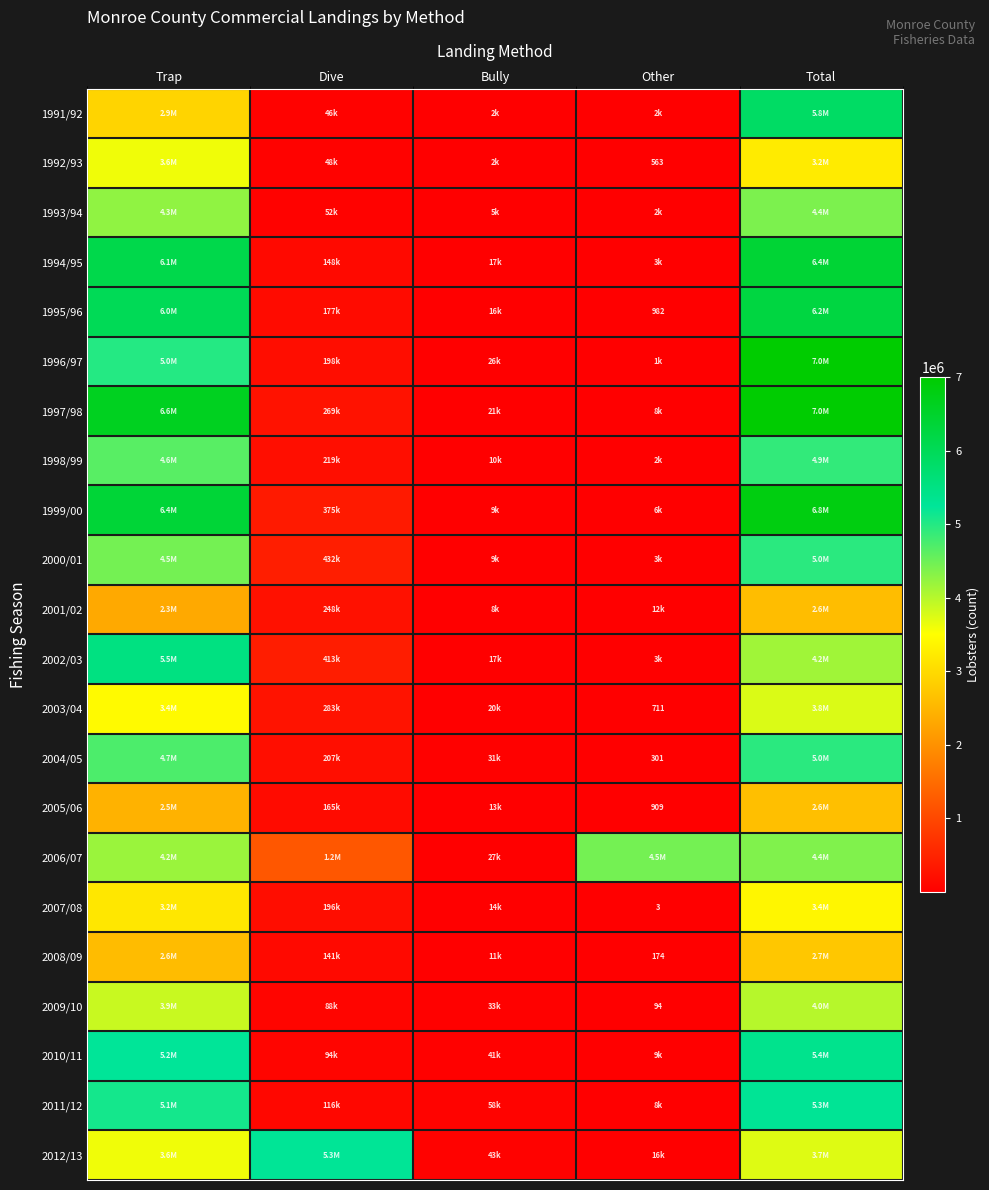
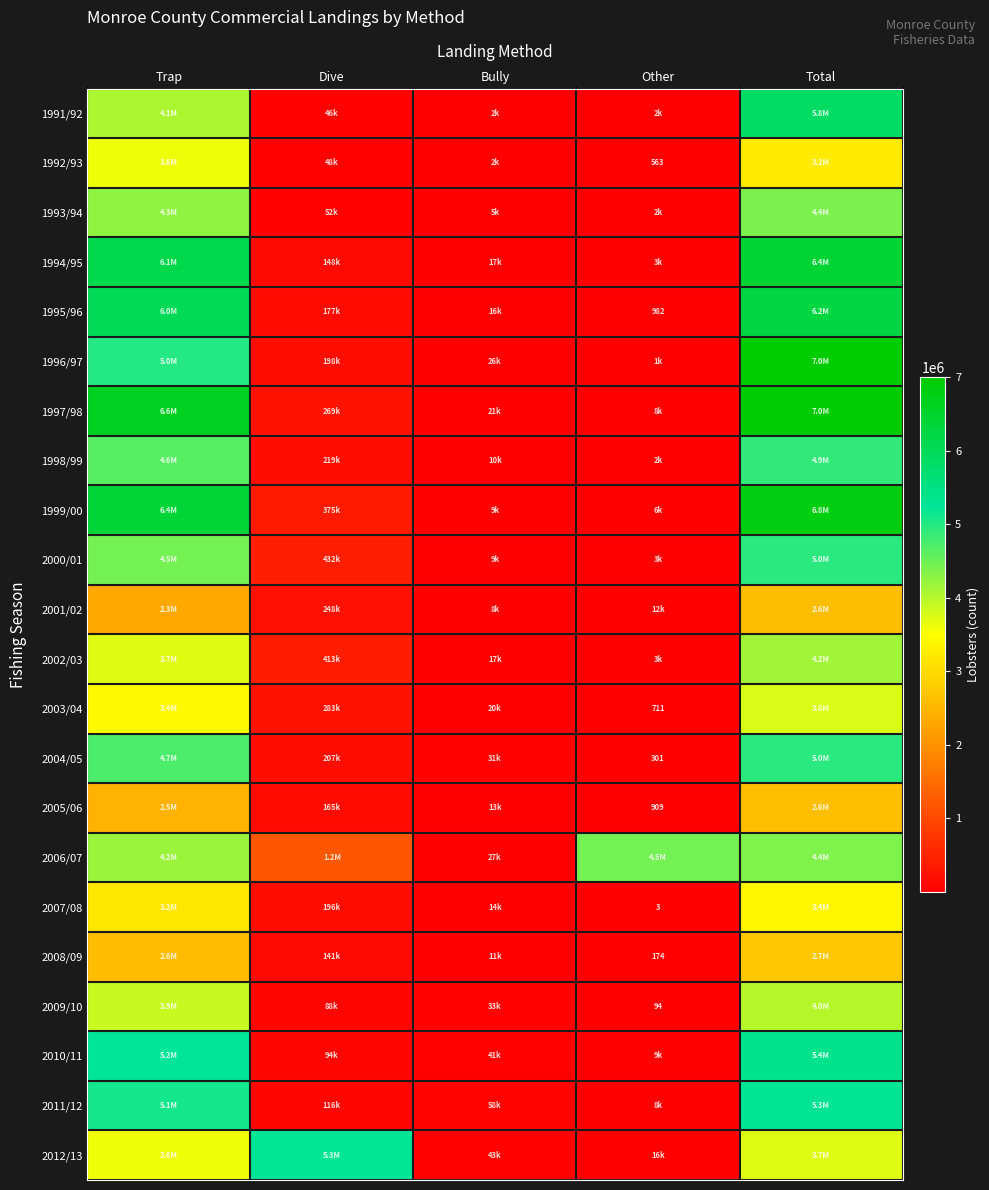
  {
    "1991/92": {
-     "Trap": "2.9M",
+     "Trap": "4.1M",
      "Dive": "46k",
      "Bully": "2k",
      "Other": "2k",
      "Total": "5.8M"
    },
    "1992/93": {
      "Trap": "3.6M",
      "Dive": "48k",
      "Bully": "2k",
      "Other": "563",
      "Total": "3.2M"
    },
    "1993/94": {
      "Trap": "4.3M",
      "Dive": "52k",
      "Bully": "5k",
      "Other": "2k",
      "Total": "4.4M"
    },
    "1994/95": {
      "Trap": "6.1M",
      "Dive": "148k",
      "Bully": "17k",
      "Other": "3k",
      "Total": "6.4M"
    },
    "1995/96": {
      "Trap": "6.0M",
      "Dive": "177k",
      "Bully": "16k",
      "Other": "982",
      "Total": "6.2M"
    },
    "1996/97": {
      "Trap": "5.0M",
      "Dive": "198k",
      "Bully": "26k",
      "Other": "1k",
      "Total": "7.0M"
    },
    "1997/98": {
      "Trap": "6.6M",
      "Dive": "269k",
      "Bully": "21k",
      "Other": "8k",
      "Total": "7.0M"
    },
    "1998/99": {
      "Trap": "4.6M",
      "Dive": "219k",
      "Bully": "10k",
      "Other": "2k",
      "Total": "4.9M"
    },
    "1999/00": {
      "Trap": "6.4M",
      "Dive": "375k",
      "Bully": "9k",
      "Other": "6k",
      "Total": "6.8M"
    },
    "2000/01": {
      "Trap": "4.5M",
      "Dive": "432k",
      "Bully": "9k",
      "Other": "3k",
      "Total": "5.0M"
    },
    "2001/02": {
      "Trap": "2.3M",
      "Dive": "248k",
      "Bully": "8k",
      "Other": "12k",
      "Total": "2.6M"
    },
    "2002/03": {
-     "Trap": "5.5M",
+     "Trap": "3.7M",
      "Dive": "413k",
      "Bully": "17k",
      "Other": "3k",
      "Total": "4.2M"
    },
    "2003/04": {
      "Trap": "3.4M",
      "Dive": "283k",
      "Bully": "20k",
      "Other": "711",
      "Total": "3.8M"
    },
    "2004/05": {
      "Trap": "4.7M",
      "Dive": "207k",
      "Bully": "31k",
      "Other": "301",
      "Total": "5.0M"
    },
    "2005/06": {
      "Trap": "2.5M",
      "Dive": "165k",
      "Bully": "13k",
      "Other": "909",
      "Total": "2.6M"
    },
    "2006/07": {
      "Trap": "4.2M",
      "Dive": "1.2M",
      "Bully": "27k",
      "Other": "4.5M",
      "Total": "4.4M"
    },
    "2007/08": {
      "Trap": "3.2M",
      "Dive": "196k",
      "Bully": "14k",
      "Other": "3",
      "Total": "3.4M"
    },
    "2008/09": {
      "Trap": "2.6M",
      "Dive": "141k",
      "Bully": "11k",
      "Other": "174",
      "Total": "2.7M"
    },
    "2009/10": {
      "Trap": "3.9M",
      "Dive": "88k",
      "Bully": "33k",
      "Other": "94",
      "Total": "4.0M"
    },
    "2010/11": {
      "Trap": "5.2M",
      "Dive": "94k",
      "Bully": "41k",
      "Other": "9k",
      "Total": "5.4M"
    },
    "2011/12": {
      "Trap": "5.1M",
      "Dive": "116k",
      "Bully": "58k",
      "Other": "8k",
      "Total": "5.3M"
    },
    "2012/13": {
      "Trap": "3.6M",
      "Dive": "5.3M",
      "Bully": "43k",
      "Other": "16k",
      "Total": "3.7M"
    }
  }
